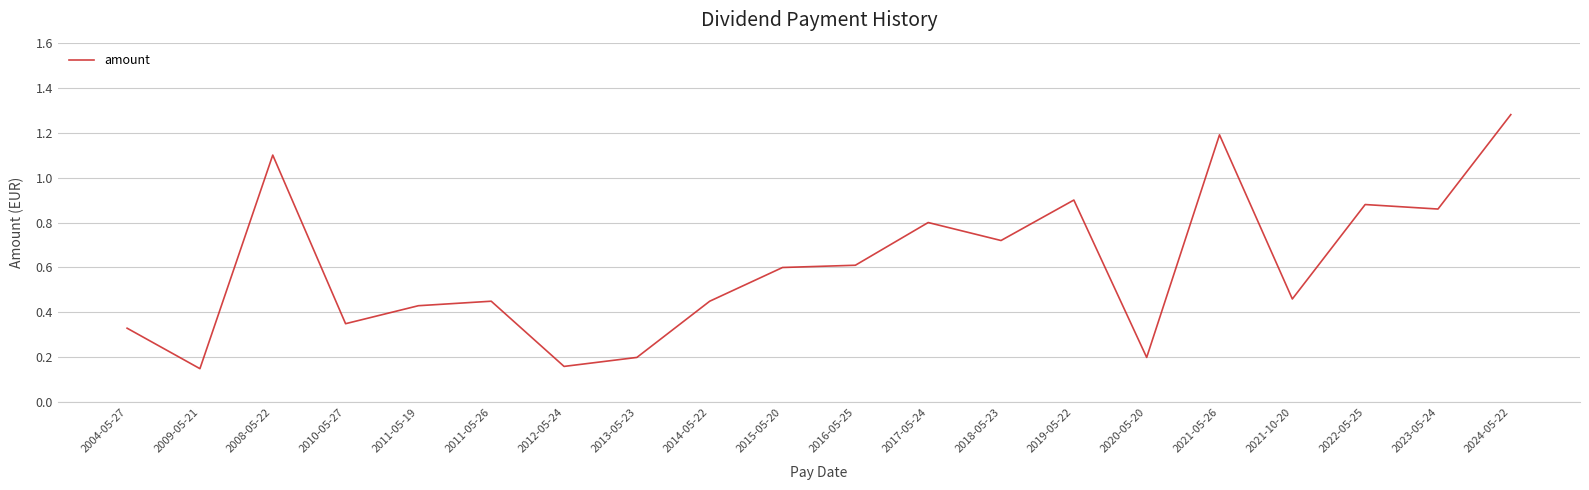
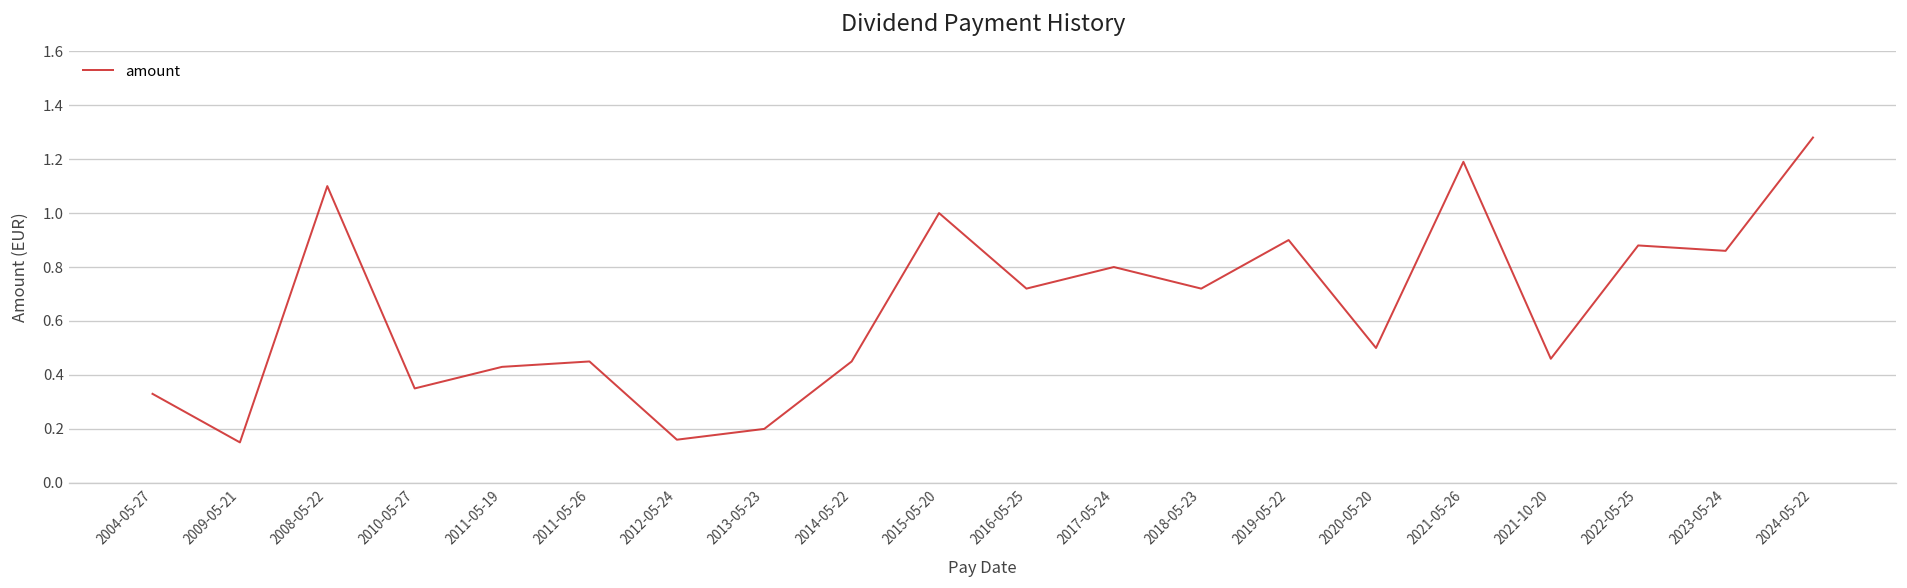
  {
    "2004-05-27": 0.33,
    "2009-05-21": 0.15,
    "2008-05-22": 1.10,
    "2010-05-27": 0.35,
    "2011-05-19": 0.43,
    "2011-05-26": 0.45,
    "2012-05-24": 0.16,
    "2013-05-23": 0.20,
    "2014-05-22": 0.45,
-   "2015-05-20": 0.6,
-   "2016-05-25": 0.61,
+   "2015-05-20": 1.0,
+   "2016-05-25": 0.72,
    "2017-05-24": 0.80,
    "2018-05-23": 0.72,
    "2019-05-22": 0.90,
-   "2020-05-20": 0.2,
+   "2020-05-20": 0.5,
    "2021-05-26": 1.19,
    "2021-10-20": 0.46,
    "2022-05-25": 0.88,
    "2023-05-24": 0.86,
    "2024-05-22": 1.28
  }
